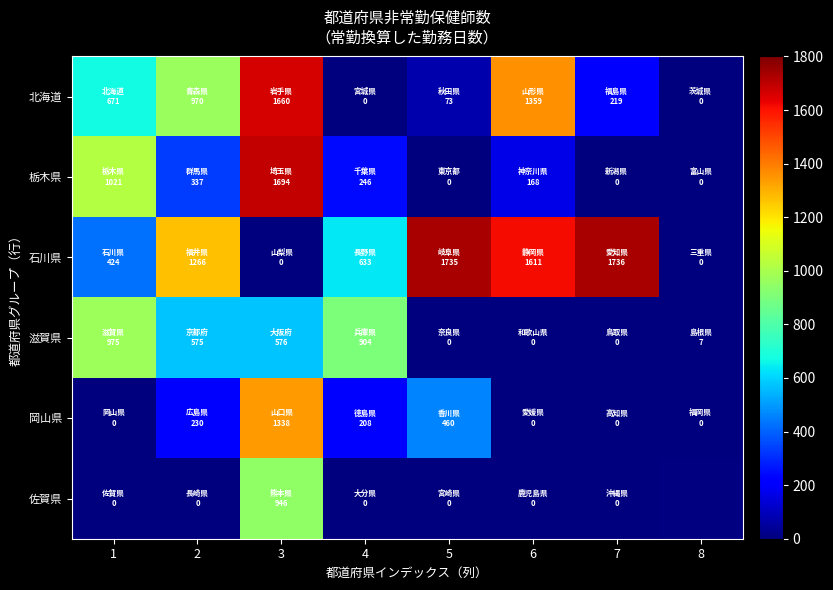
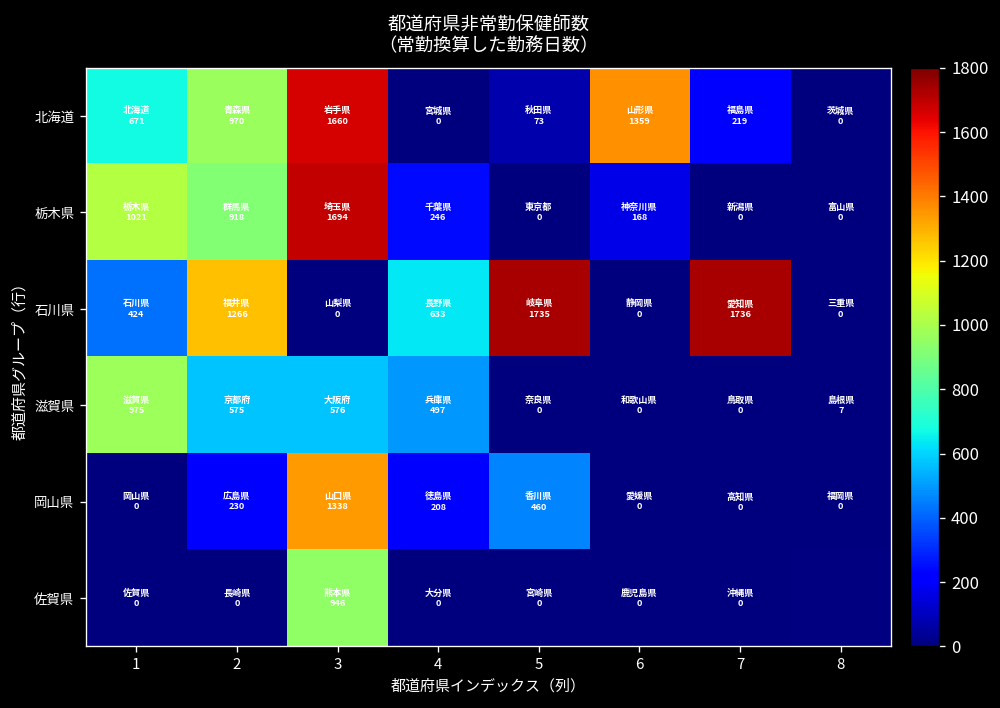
  {
    "北海道": {
      "1": 671,
      "2": 970,
      "3": 1660,
      "4": 0,
      "5": 73,
      "6": 1359,
      "7": 219,
      "8": 0
    },
    "栃木県": {
      "1": 1021,
-     "2": 337,
+     "2": 918,
      "3": 1694,
      "4": 246,
      "5": 0,
      "6": 168,
      "7": 0,
      "8": 0
    },
    "石川県": {
      "1": 424,
      "2": 1266,
      "3": 0,
      "4": 633,
      "5": 1735,
-     "6": 1611,
+     "6": 0,
      "7": 1736,
      "8": 0
    },
    "滋賀県": {
      "1": 975,
      "2": 575,
      "3": 576,
-     "4": 904,
+     "4": 497,
      "5": 0,
      "6": 0,
      "7": 0,
      "8": 7
    },
    "岡山県": {
      "1": 0,
      "2": 230,
      "3": 1338,
      "4": 208,
      "5": 460,
      "6": 0,
      "7": 0,
      "8": 0
    },
    "佐賀県": {
      "1": 0,
      "2": 0,
      "3": 946,
      "4": 0,
      "5": 0,
      "6": 0,
      "7": 0
    }
  }
